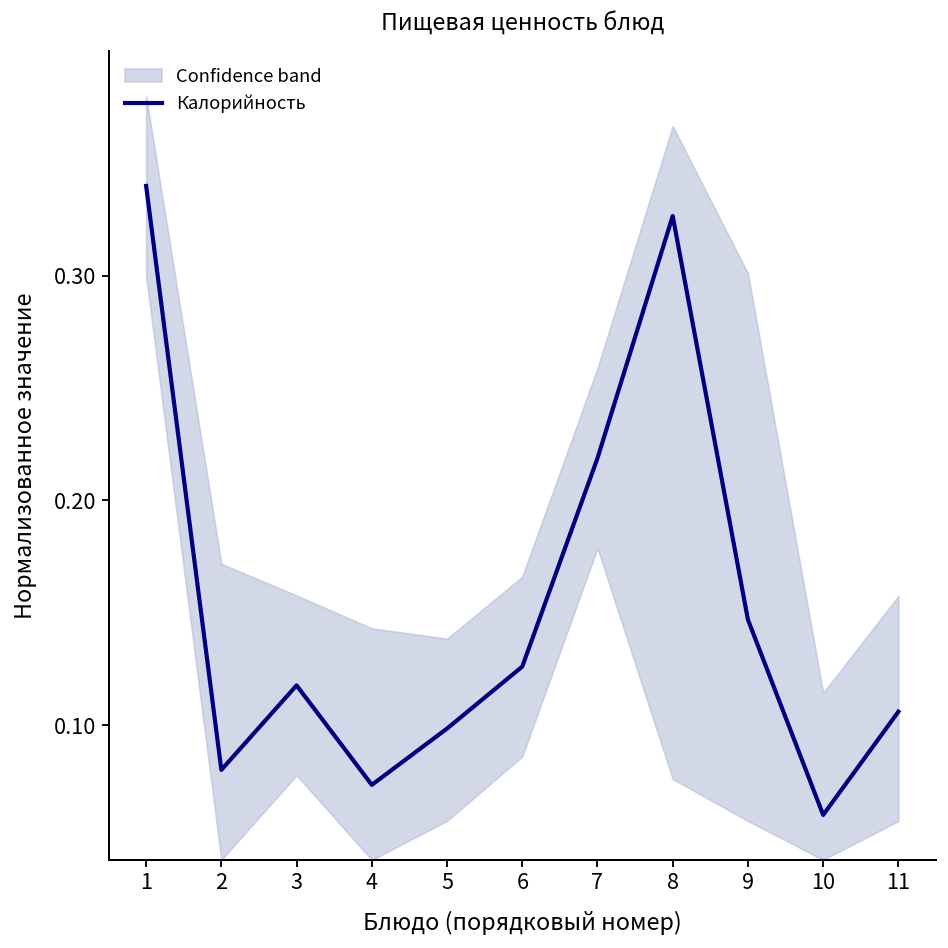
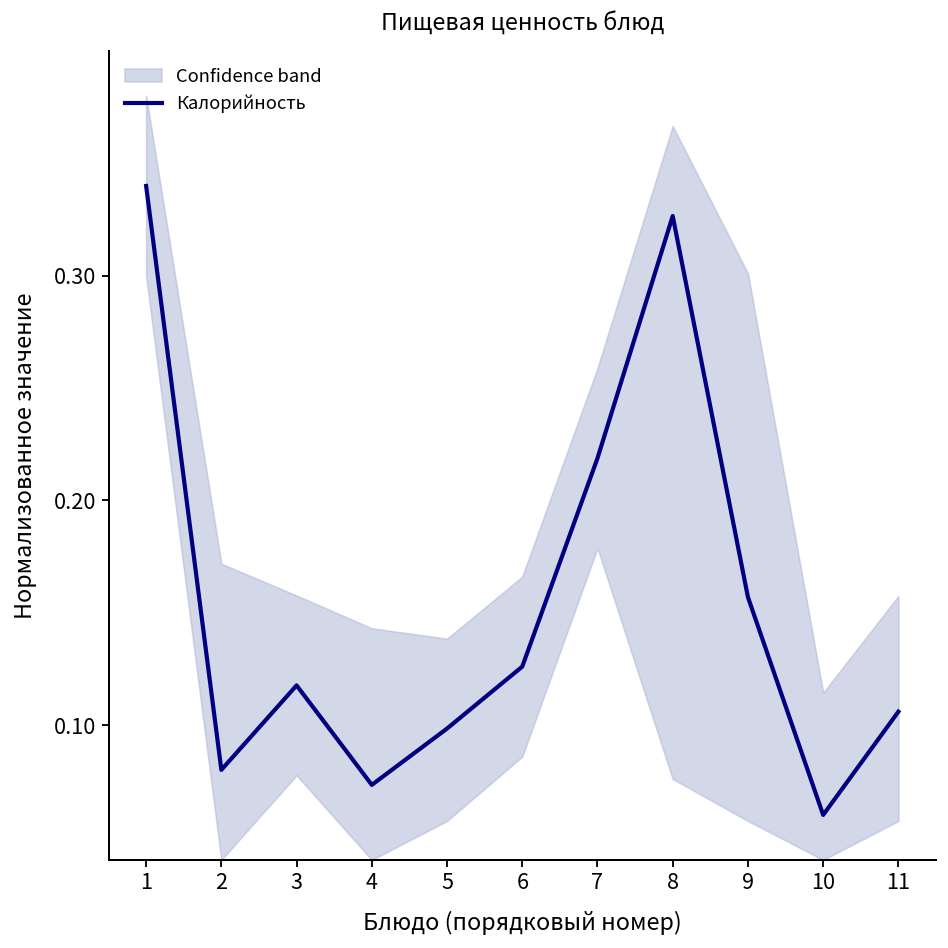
  {
    "Калорийность": {
      "1": 0.340,
      "2": 0.080,
      "3": 0.118,
      "4": 0.073,
      "5": 0.098,
      "6": 0.126,
      "7": 0.219,
      "8": 0.327,
-     "9": 0.147,
+     "9": 0.157,
      "10": 0.060,
      "11": 0.106
    }
  }
